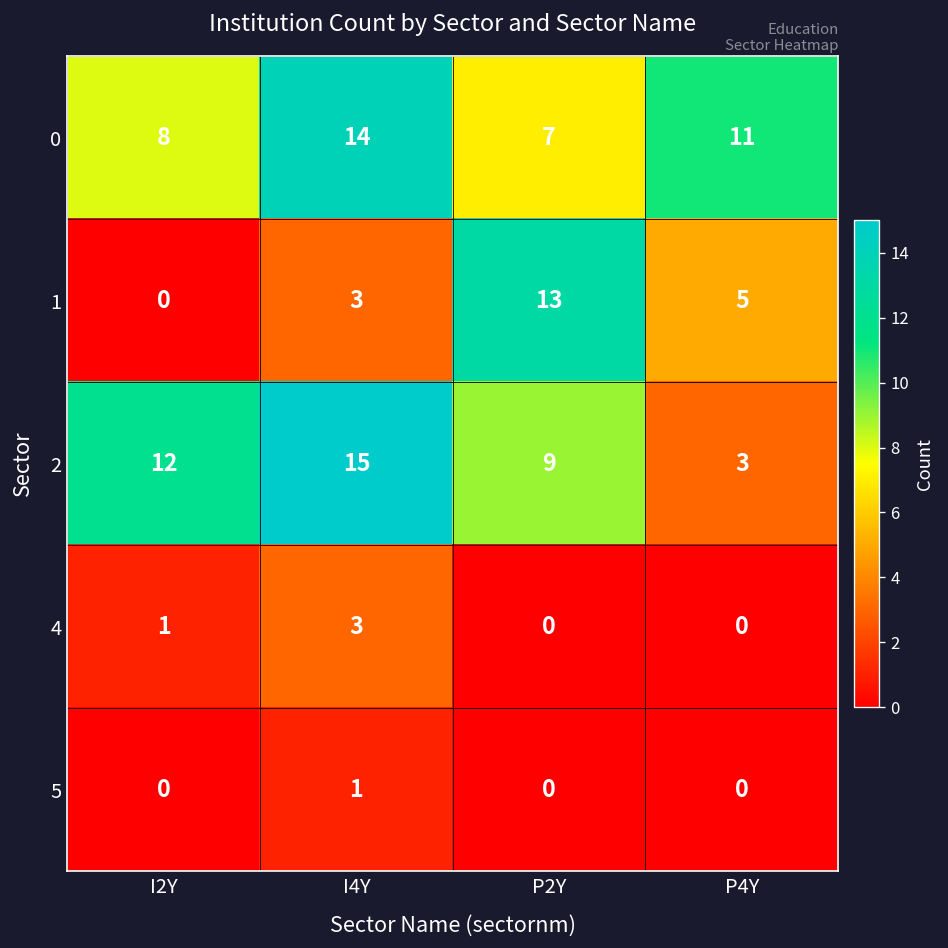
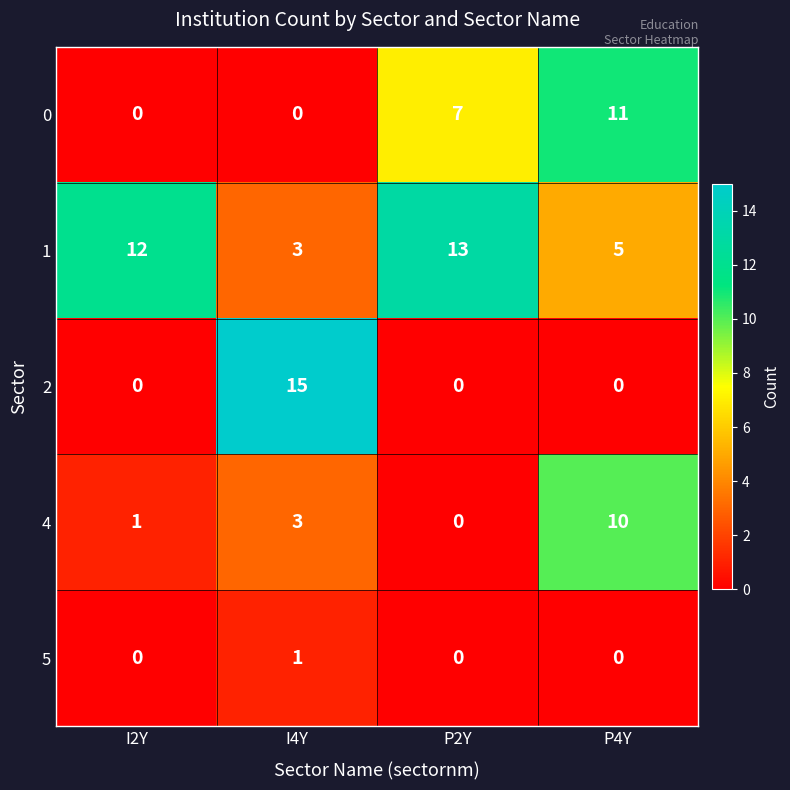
  {
    "0": {
-     "I2Y": 8,
-     "I4Y": 14,
+     "I2Y": 0,
+     "I4Y": 0,
      "P2Y": 7,
      "P4Y": 11
    },
    "1": {
-     "I2Y": 0,
+     "I2Y": 12,
      "I4Y": 3,
      "P2Y": 13,
      "P4Y": 5
    },
    "2": {
-     "I2Y": 12,
+     "I2Y": 0,
      "I4Y": 15,
-     "P2Y": 9,
-     "P4Y": 3
+     "P2Y": 0,
+     "P4Y": 0
    },
    "4": {
      "I2Y": 1,
      "I4Y": 3,
      "P2Y": 0,
-     "P4Y": 0
+     "P4Y": 10
    },
    "5": {
      "I2Y": 0,
      "I4Y": 1,
      "P2Y": 0,
      "P4Y": 0
    }
  }
